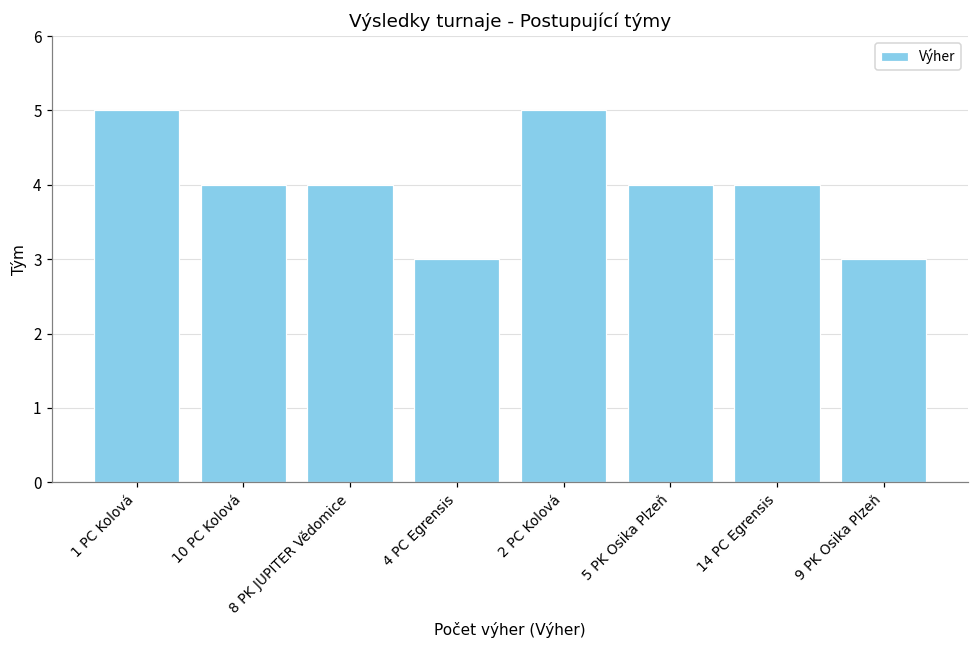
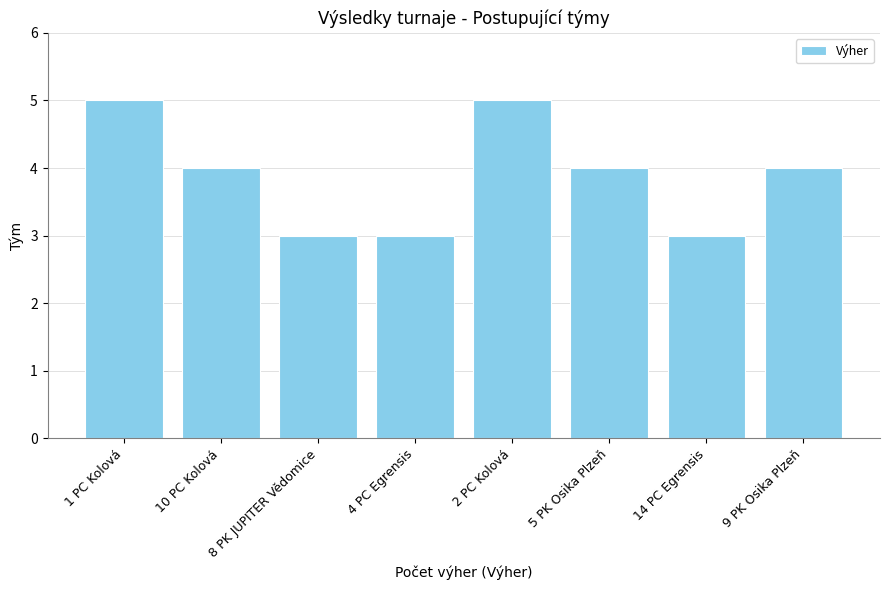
  {
    "1 PC Kolová": 5,
    "10 PC Kolová": 4,
-   "8 PK JUPITER Vědomice": 4,
+   "8 PK JUPITER Vědomice": 3,
    "4 PC Egrensis": 3,
    "2 PC Kolová": 5,
    "5 PK Osika Plzeň": 4,
-   "14 PC Egrensis": 4,
-   "9 PK Osika Plzeň": 3
+   "14 PC Egrensis": 3,
+   "9 PK Osika Plzeň": 4
  }
